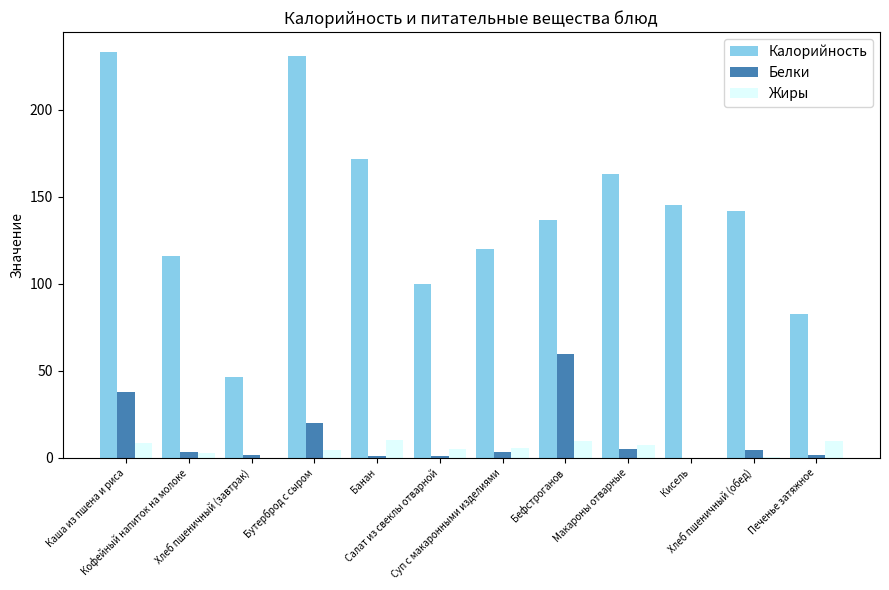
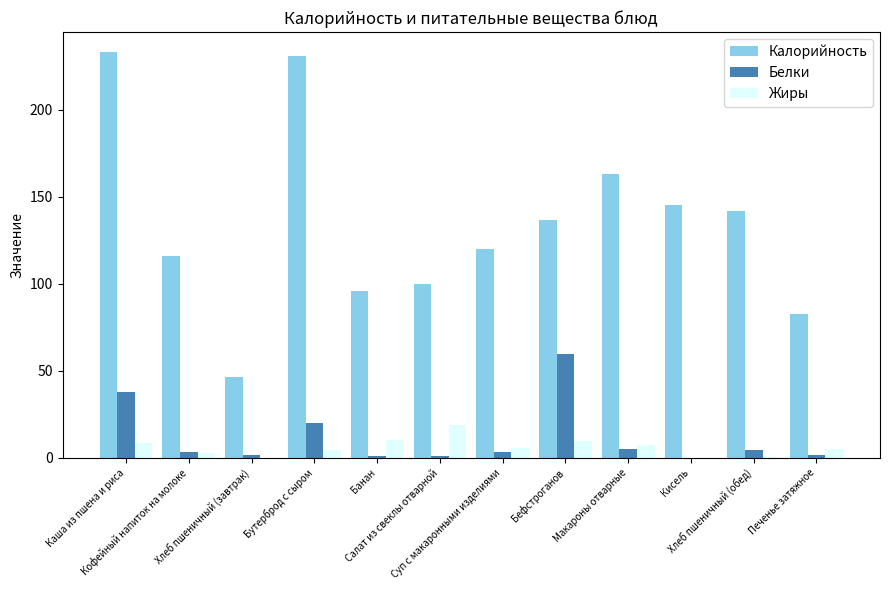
  {
    "Калорийность": {
      "Каша из пшена и риса": 233,
      "Кофейный напиток на молоке": 116,
      "Хлеб пшеничный (завтрак)": 47,
      "Бутерброд с сыром": 231,
-     "Банан": 172,
+     "Банан": 96,
      "Салат из свеклы отварной": 100,
      "Суп с макаронными изделиями": 120,
      "Бефстроганов": 137,
      "Макароны отварные": 163,
      "Кисель": 145,
      "Хлеб пшеничный (обед)": 142,
      "Печенье затяжное": 83
    },
    "Белки": {
      "Каша из пшена и риса": 38,
      "Кофейный напиток на молоке": 4,
      "Хлеб пшеничный (завтрак)": 2,
      "Бутерброд с сыром": 20,
      "Суп с макаронными изделиями": 4,
      "Бефстроганов": 60,
      "Макароны отварные": 5,
      "Хлеб пшеничный (обед)": 5,
      "Печенье затяжное": 2
    },
    "Жиры": {
      "Каша из пшена и риса": 9,
      "Кофейный напиток на молоке": 3,
      "Бутерброд с сыром": 5,
      "Банан": 10,
-     "Салат из свеклы отварной": 5,
+     "Салат из свеклы отварной": 19,
      "Суп с макаронными изделиями": 6,
      "Бефстроганов": 10,
      "Макароны отварные": 8,
-     "Печенье затяжное": 10
+     "Печенье затяжное": 5
    }
  }
